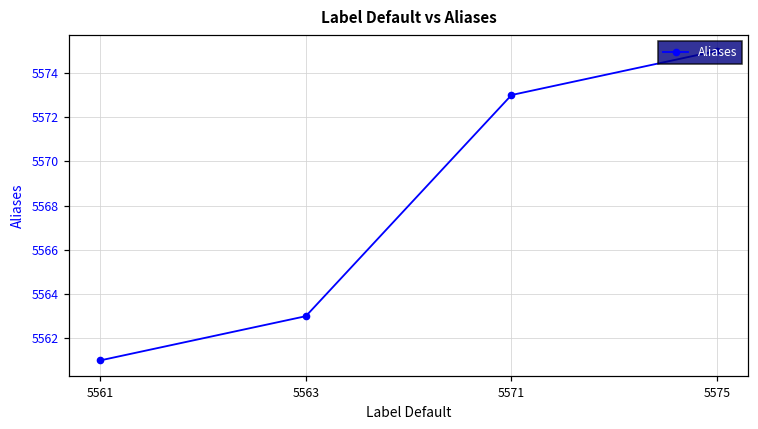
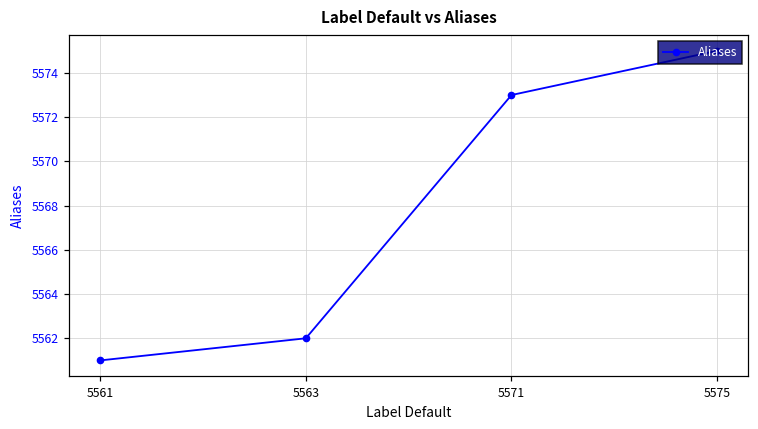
  {
    "5561": 5561,
-   "5563": 5563,
+   "5563": 5562,
    "5571": 5573
  }
